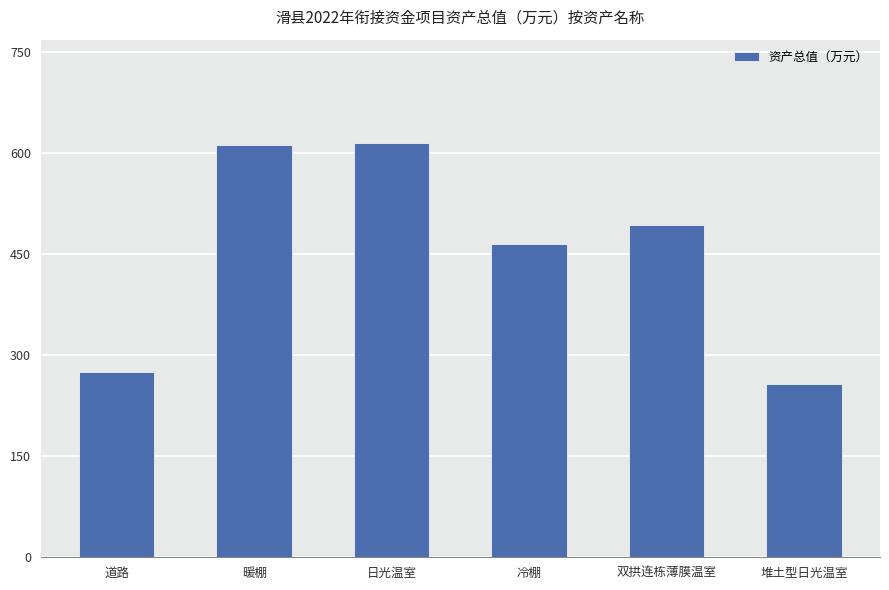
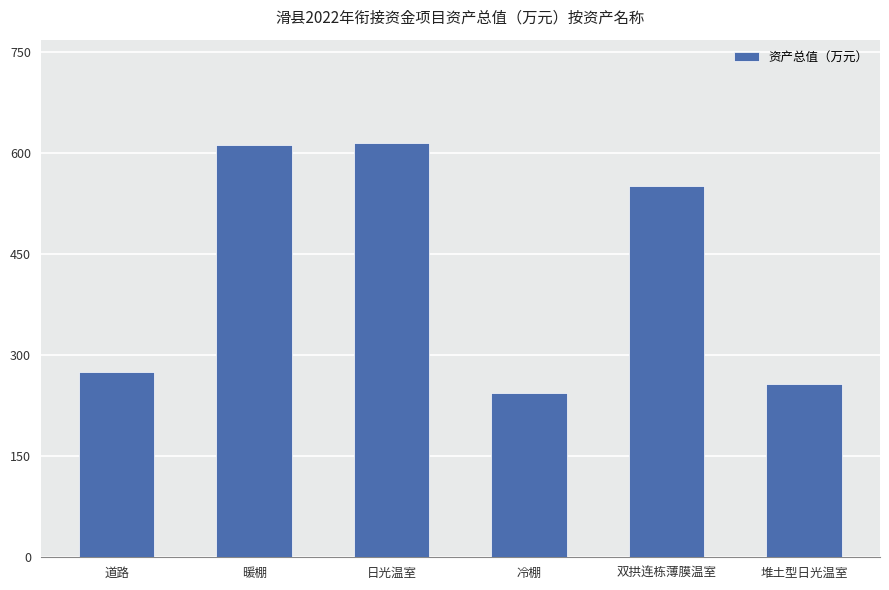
  {
    "道路": 280,
    "暖棚": 610,
    "日光温室": 620,
-   "冷棚": 470,
-   "双拱连栋薄膜温室": 490,
+   "冷棚": 240,
+   "双拱连栋薄膜温室": 550,
    "堆土型日光温室": 260
  }
